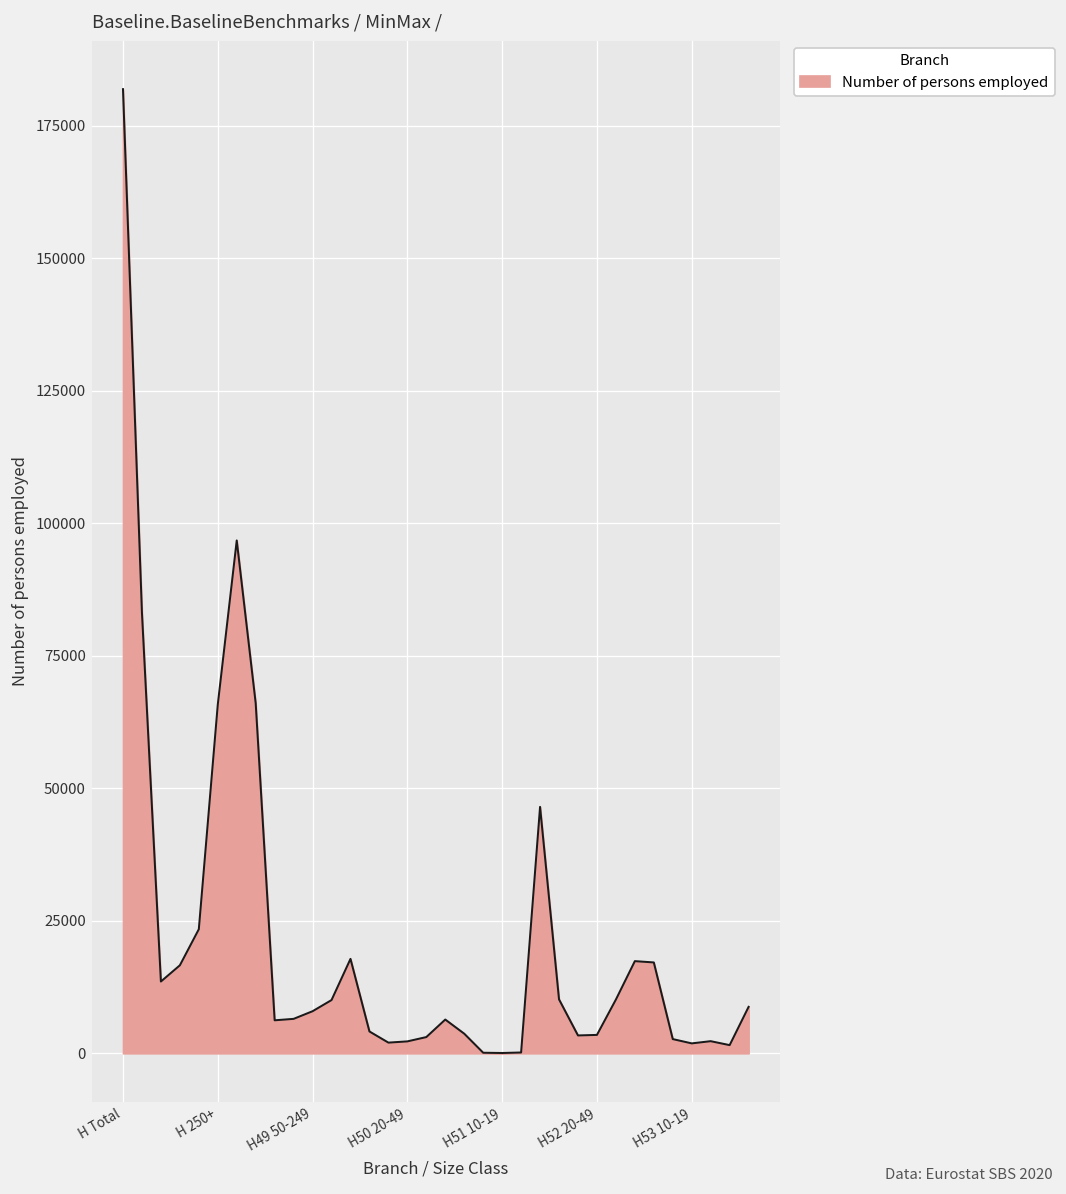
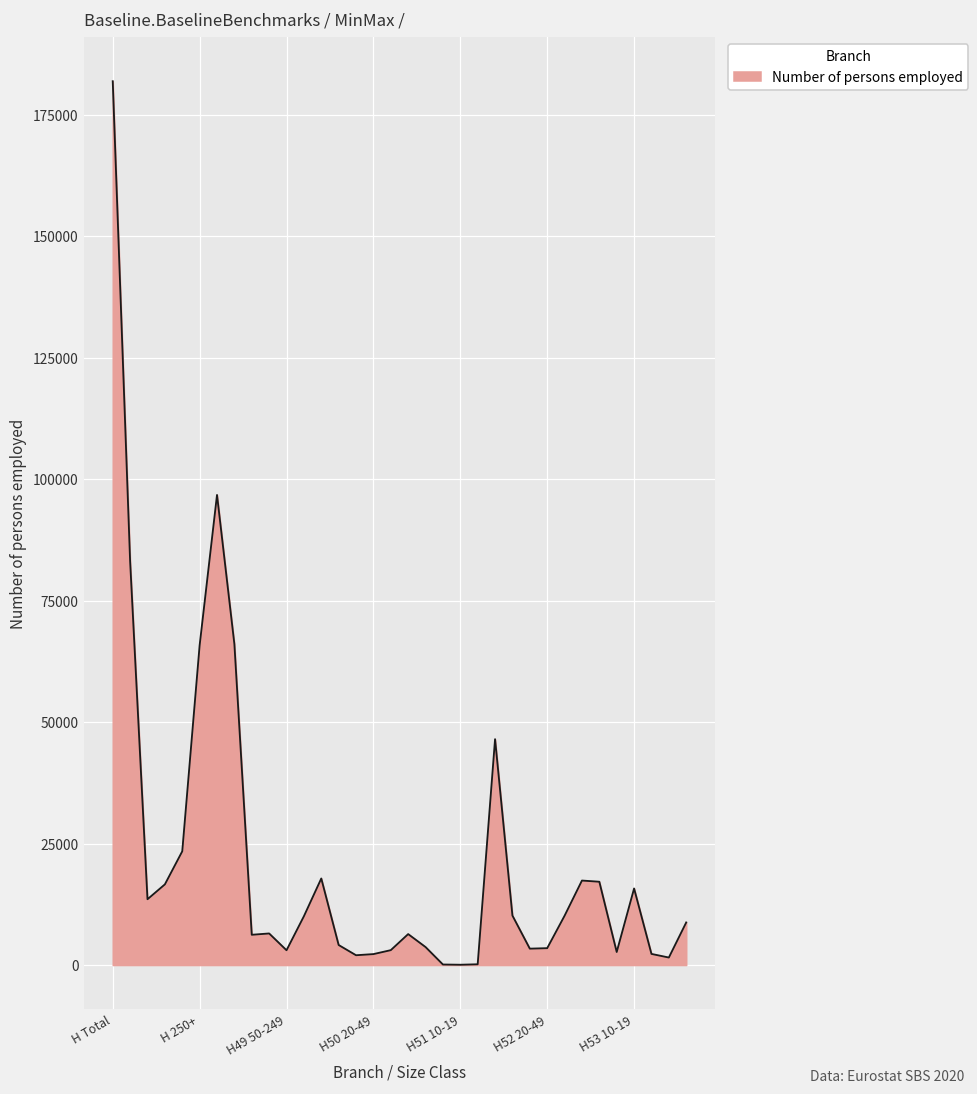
  {
    "H Total": 182000,
    "H 250+": 66000,
-   "H49 50-249": 8000,
+   "H49 50-249": 3000,
    "H50 20-49": 2000,
    "H51 10-19": 0,
    "H52 20-49": 3000,
-   "H53 10-19": 2000
+   "H53 10-19": 16000
  }
